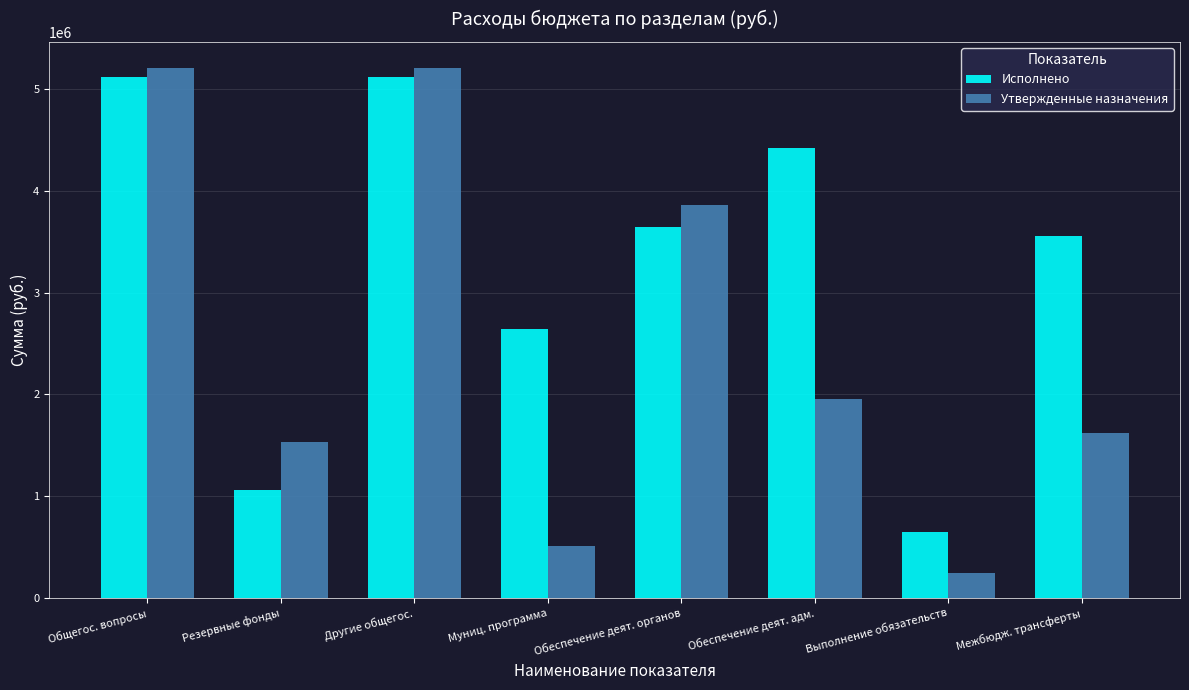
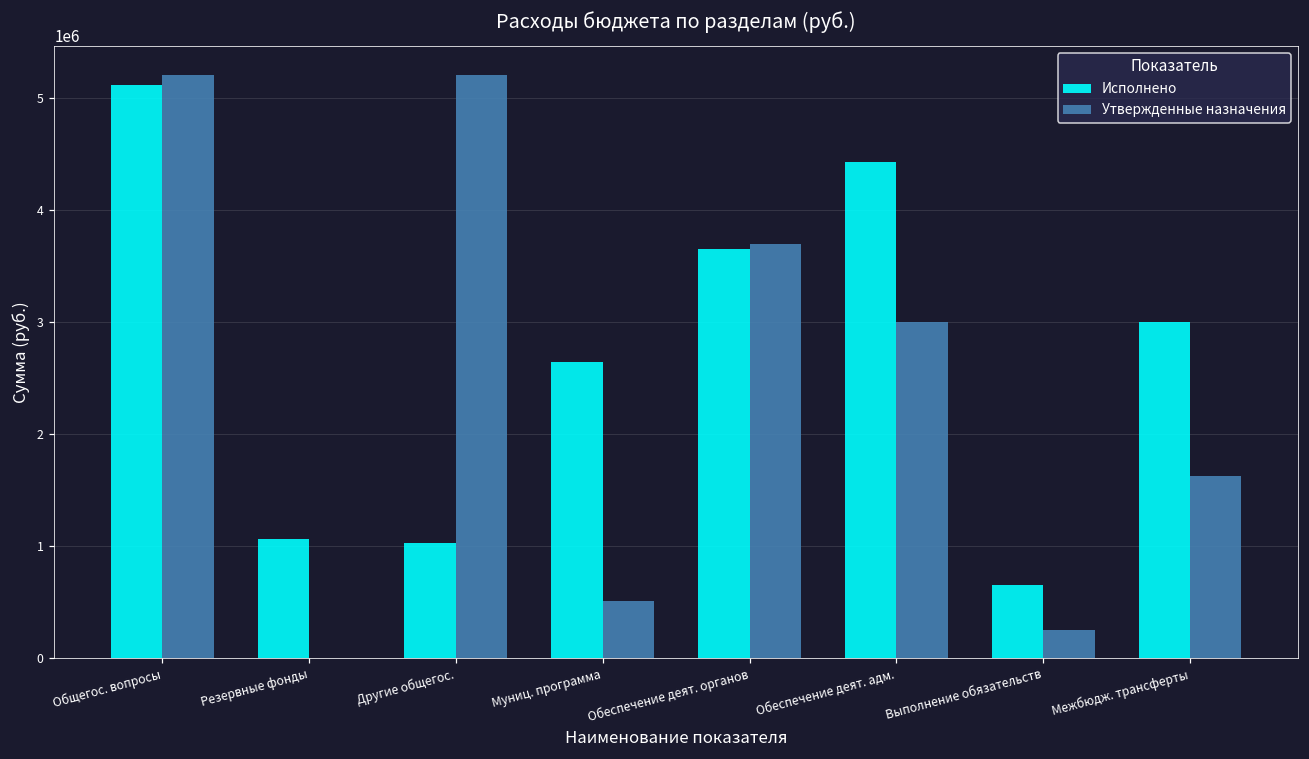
  {
    "Исполнено": {
      "Общегос. вопросы": 5120000,
      "Резервные фонды": 1060000,
-     "Другие общегос.": 5120000,
+     "Другие общегос.": 1030000,
      "Муниц. программа": 2640000,
      "Обеспечение деят. органов": 3650000,
      "Обеспечение деят. адм.": 4430000,
      "Выполнение обязательств": 650000,
-     "Межбюдж. трансферты": 3560000
+     "Межбюдж. трансферты": 3000000
    },
    "Утвержденные назначения": {
      "Общегос. вопросы": 5210000,
-     "Резервные фонды": 1530000,
+     "Резервные фонды": 0,
      "Другие общегос.": 5210000,
      "Муниц. программа": 510000,
-     "Обеспечение деят. органов": 3860000,
-     "Обеспечение деят. адм.": 1960000,
+     "Обеспечение деят. органов": 3700000,
+     "Обеспечение деят. адм.": 3000000,
      "Выполнение обязательств": 250000,
      "Межбюдж. трансферты": 1620000
    }
  }
